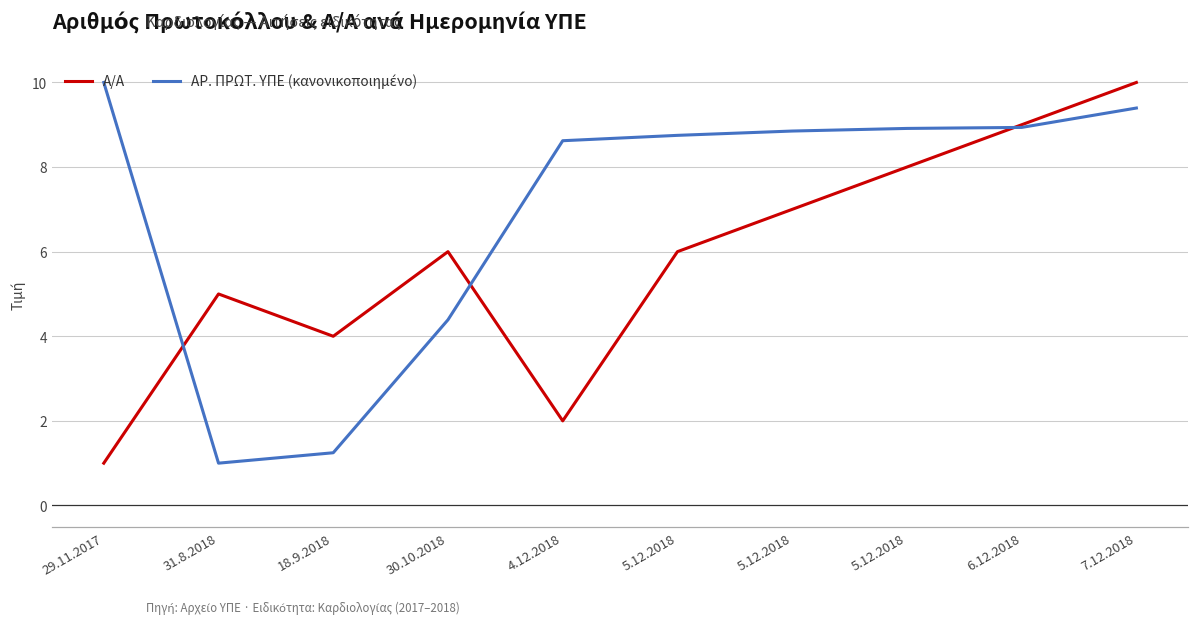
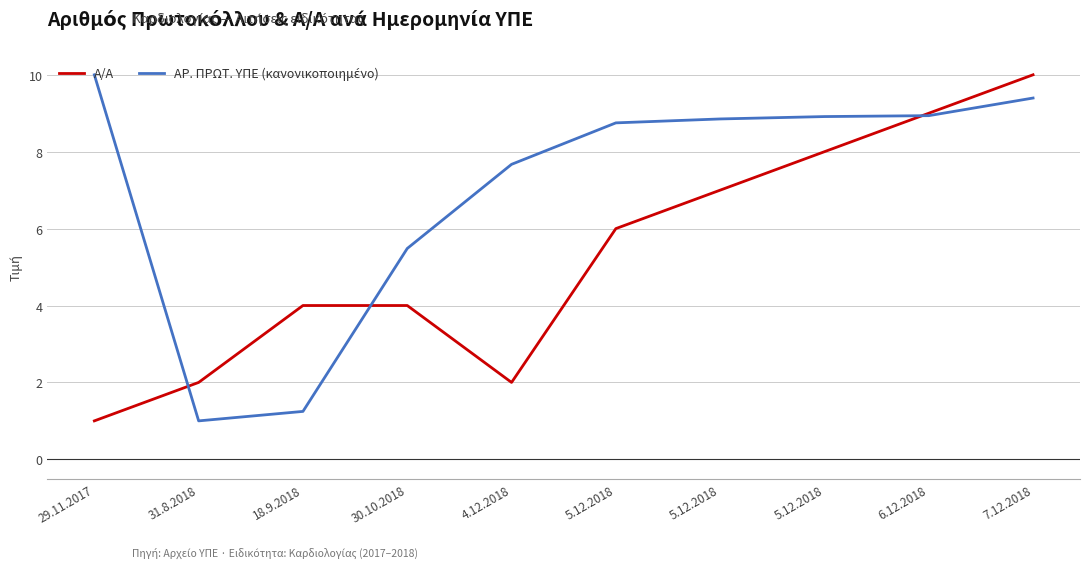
  {
    "Α/Α": {
      "29.11.2017": 1,
-     "31.8.2018": 5,
+     "31.8.2018": 2,
      "18.9.2018": 4,
-     "30.10.2018": 6,
+     "30.10.2018": 4,
      "4.12.2018": 2,
      "7.12.2018": 10
    },
    "ΑΡ. ΠΡΩΤ. ΥΠΕ (κανονικοποιημένο)": {
      "29.11.2017": 10.0,
      "31.8.2018": 1.0,
      "18.9.2018": 1.2,
-     "30.10.2018": 4.4,
-     "4.12.2018": 8.6,
+     "30.10.2018": 5.5,
+     "4.12.2018": 7.7,
      "7.12.2018": 9.4
    }
  }
